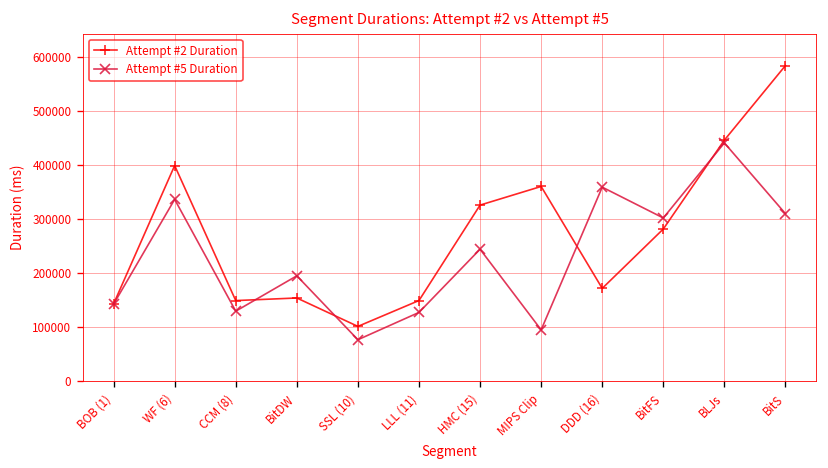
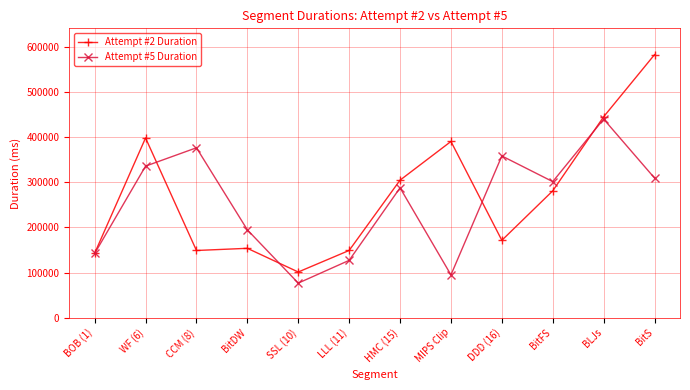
  {
    "Attempt #2 Duration": {
      "WF (6)": 400000,
      "CCM (8)": 150000,
      "BitDW": 150000,
      "SSL (10)": 100000,
      "LLL (11)": 150000,
-     "HMC (15)": 330000,
-     "MIPS Clip": 360000,
+     "HMC (15)": 300000,
+     "MIPS Clip": 390000,
      "DDD (16)": 170000,
      "BitFS": 280000,
      "BitS": 580000
    },
    "Attempt #5 Duration": {
      "WF (6)": 340000,
-     "CCM (8)": 130000,
+     "CCM (8)": 380000,
      "BitDW": 190000,
      "SSL (10)": 80000,
      "LLL (11)": 130000,
-     "HMC (15)": 240000,
+     "HMC (15)": 290000,
      "MIPS Clip": 90000,
      "DDD (16)": 360000,
      "BitFS": 300000,
      "BitS": 310000
    }
  }
